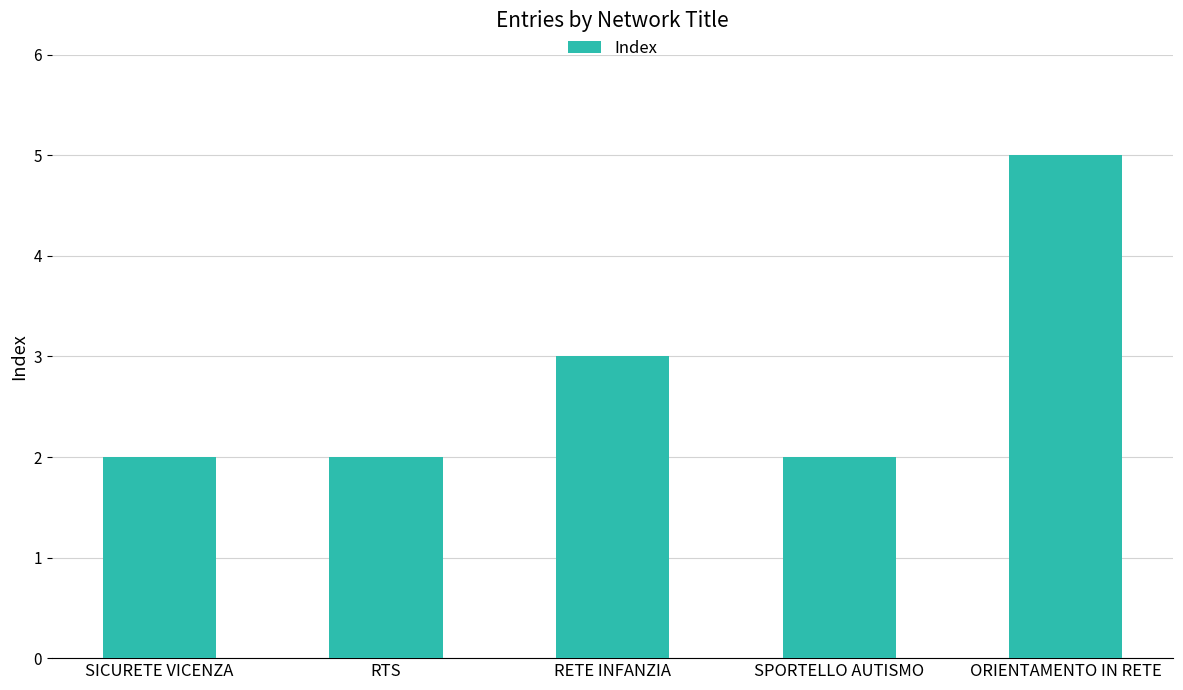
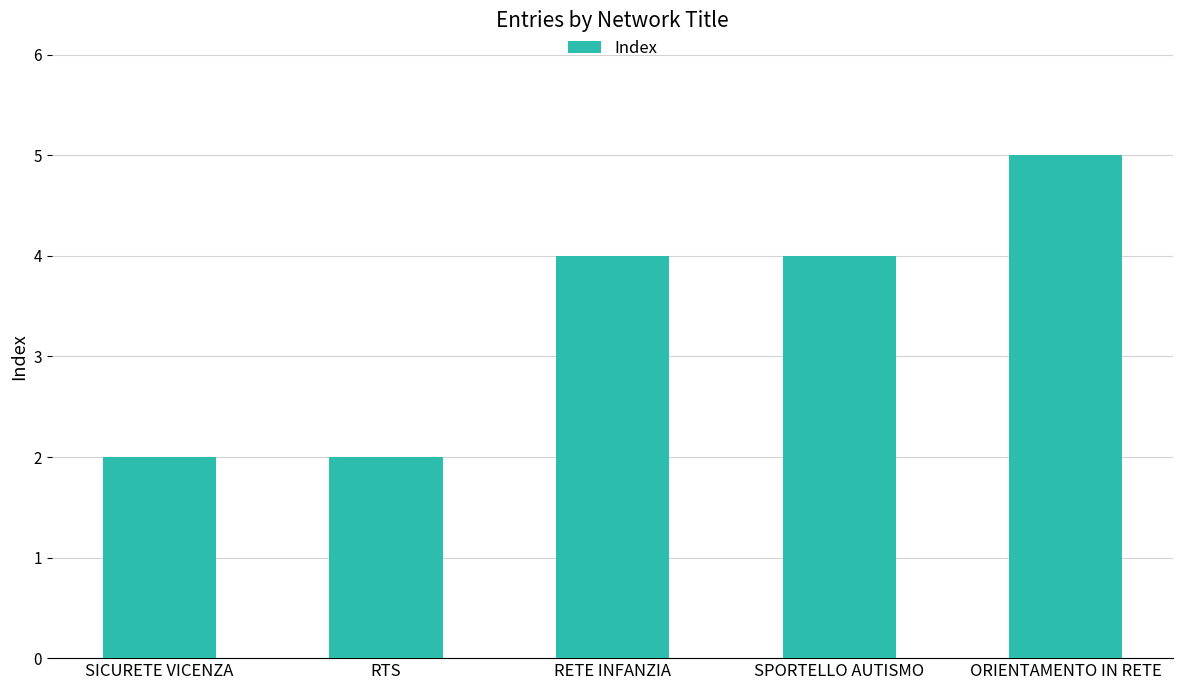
  {
    "SICURETE VICENZA": 2,
    "RTS": 2,
-   "RETE INFANZIA": 3,
-   "SPORTELLO AUTISMO": 2,
+   "RETE INFANZIA": 4,
+   "SPORTELLO AUTISMO": 4,
    "ORIENTAMENTO IN RETE": 5
  }
